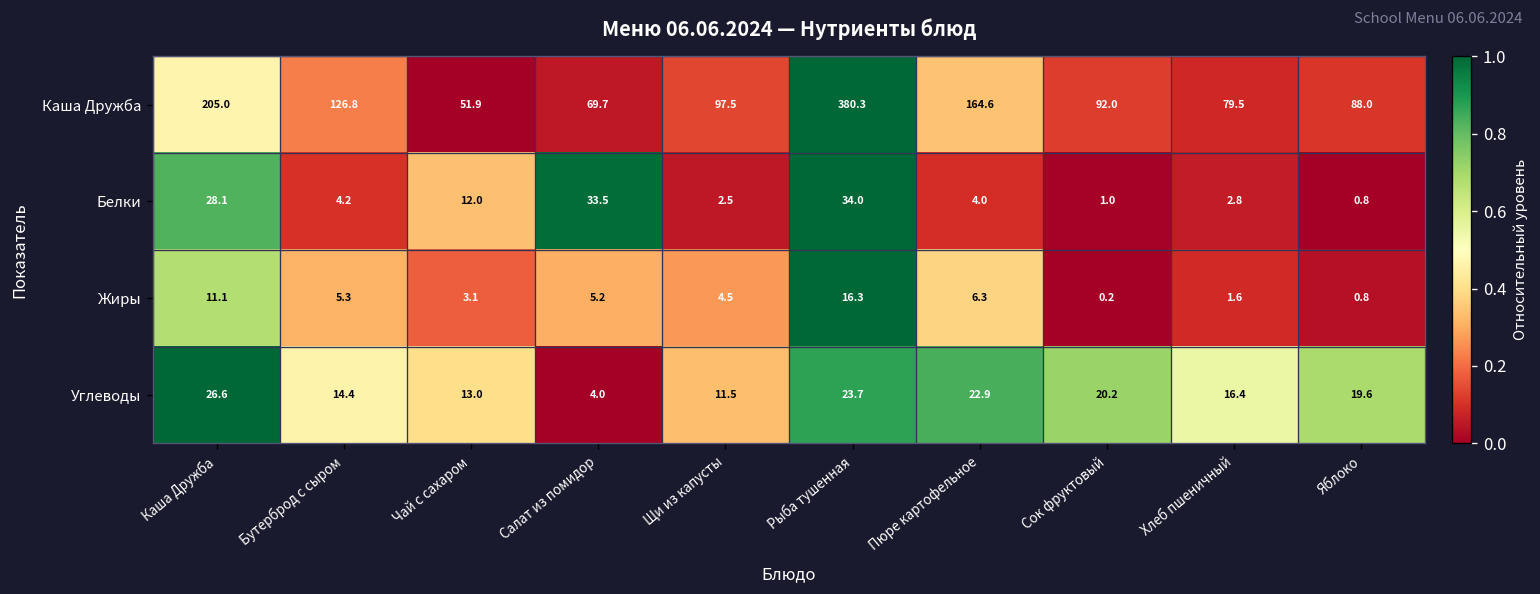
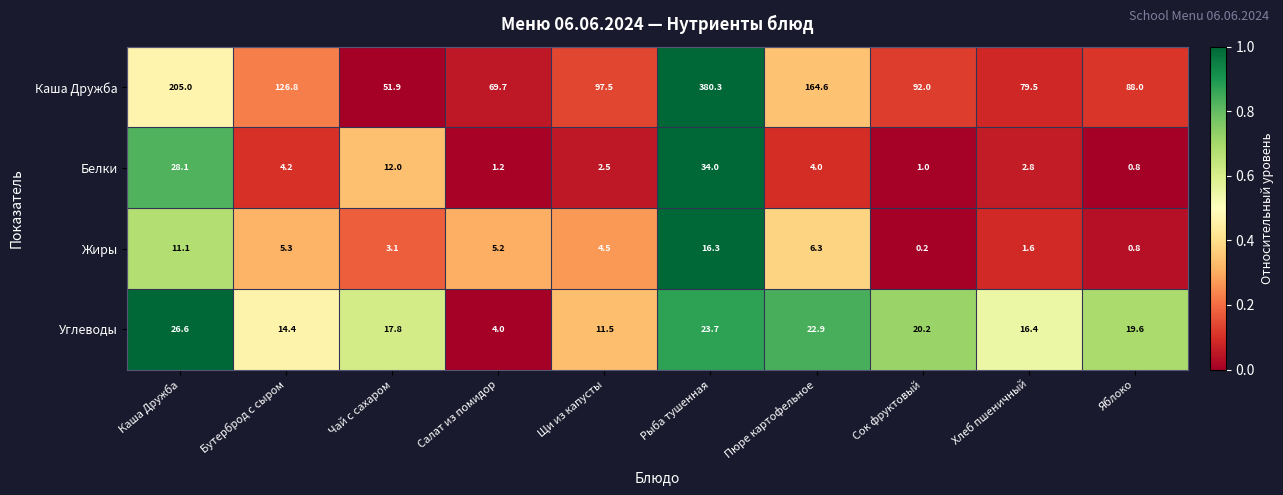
  {
    "Каша Дружба": {
      "Каша Дружба": 205.0,
      "Бутерброд с сыром": 126.8,
      "Чай с сахаром": 51.9,
      "Салат из помидор": 69.7,
      "Щи из капусты": 97.5,
      "Рыба тушенная": 380.3,
      "Пюре картофельное": 164.6,
      "Сок фруктовый": 92.0,
      "Хлеб пшеничный": 79.5,
      "Яблоко": 88.0
    },
    "Белки": {
      "Каша Дружба": 28.1,
      "Бутерброд с сыром": 4.2,
      "Чай с сахаром": 12.0,
-     "Салат из помидор": 33.5,
+     "Салат из помидор": 1.2,
      "Щи из капусты": 2.5,
      "Рыба тушенная": 34.0,
      "Пюре картофельное": 4.0,
      "Сок фруктовый": 1.0,
      "Хлеб пшеничный": 2.8,
      "Яблоко": 0.8
    },
    "Жиры": {
      "Каша Дружба": 11.1,
      "Бутерброд с сыром": 5.3,
      "Чай с сахаром": 3.1,
      "Салат из помидор": 5.2,
      "Щи из капусты": 4.5,
      "Рыба тушенная": 16.3,
      "Пюре картофельное": 6.3,
      "Сок фруктовый": 0.2,
      "Хлеб пшеничный": 1.6,
      "Яблоко": 0.8
    },
    "Углеводы": {
      "Каша Дружба": 26.6,
      "Бутерброд с сыром": 14.4,
-     "Чай с сахаром": 13.0,
+     "Чай с сахаром": 17.8,
      "Салат из помидор": 4.0,
      "Щи из капусты": 11.5,
      "Рыба тушенная": 23.7,
      "Пюре картофельное": 22.9,
      "Сок фруктовый": 20.2,
      "Хлеб пшеничный": 16.4,
      "Яблоко": 19.6
    }
  }
